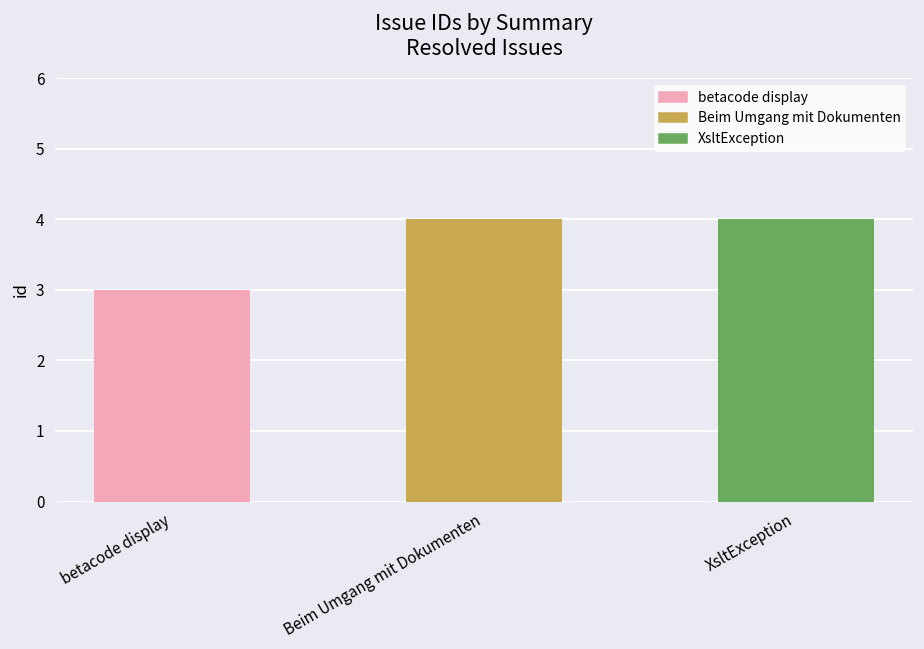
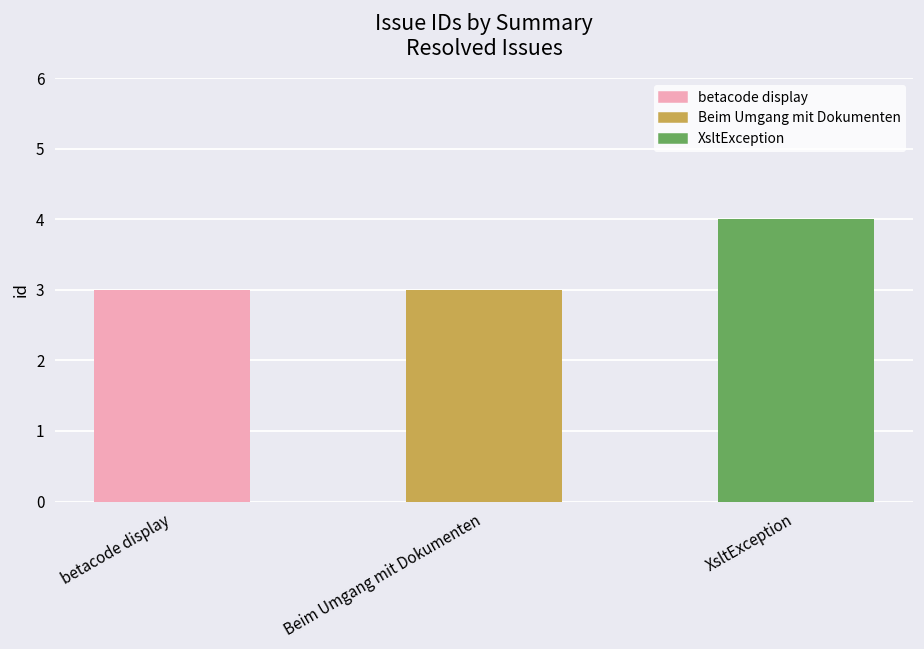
  {
    "betacode display": 3,
-   "Beim Umgang mit Dokumenten": 4,
+   "Beim Umgang mit Dokumenten": 3,
    "XsltException": 4
  }
